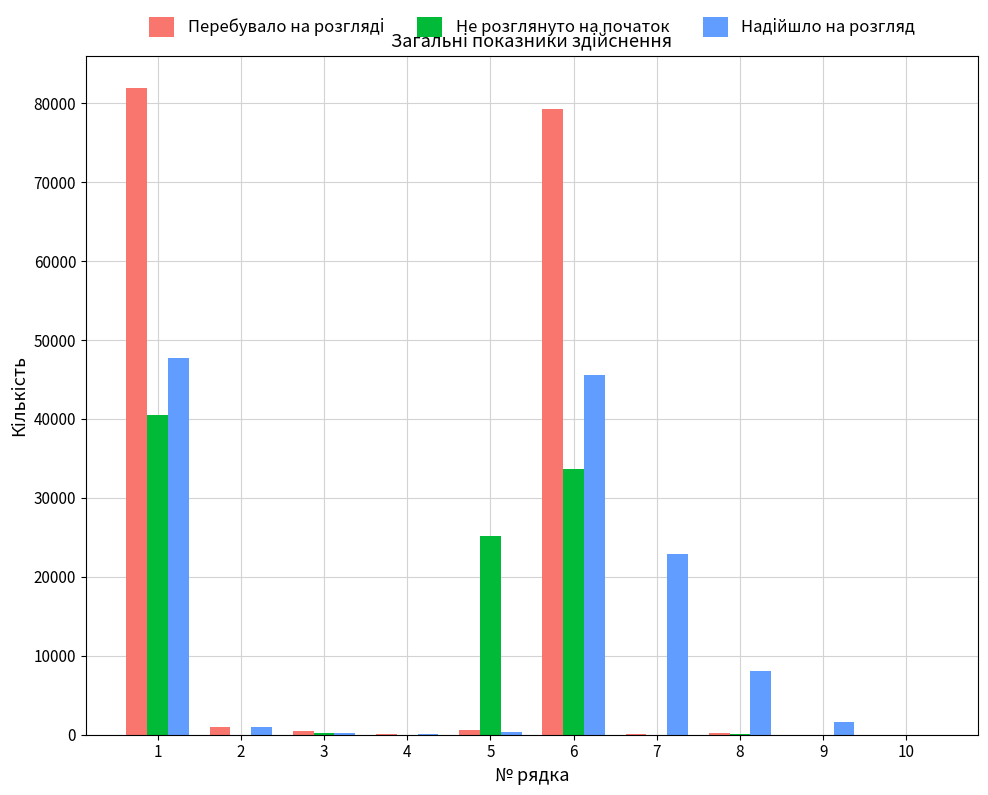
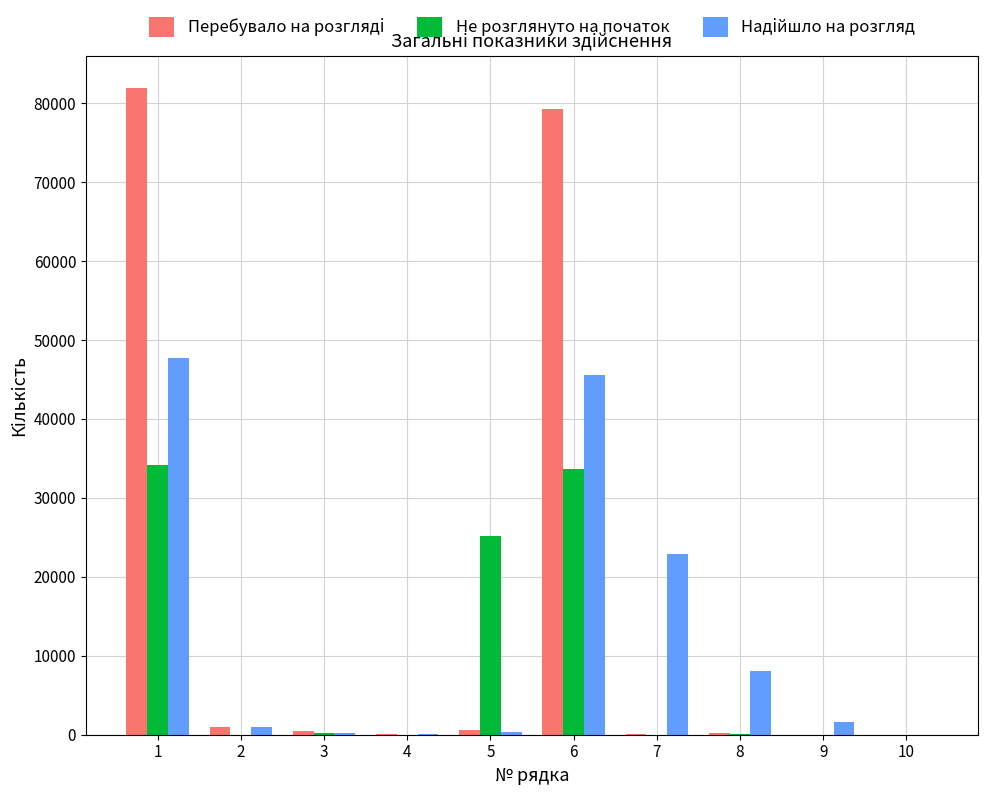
  {
    "Перебувало на розгляді": {
      "1": 82000,
      "2": 1000,
      "3": 0,
      "5": 1000,
      "6": 79000
    },
    "Не розглянуто на початок": {
-     "1": 40000,
+     "1": 34000,
      "5": 25000,
      "6": 34000
    },
    "Надійшло на розгляд": {
      "1": 48000,
      "2": 1000,
      "5": 0,
      "6": 46000,
      "7": 23000,
      "8": 8000,
      "9": 2000
    }
  }
